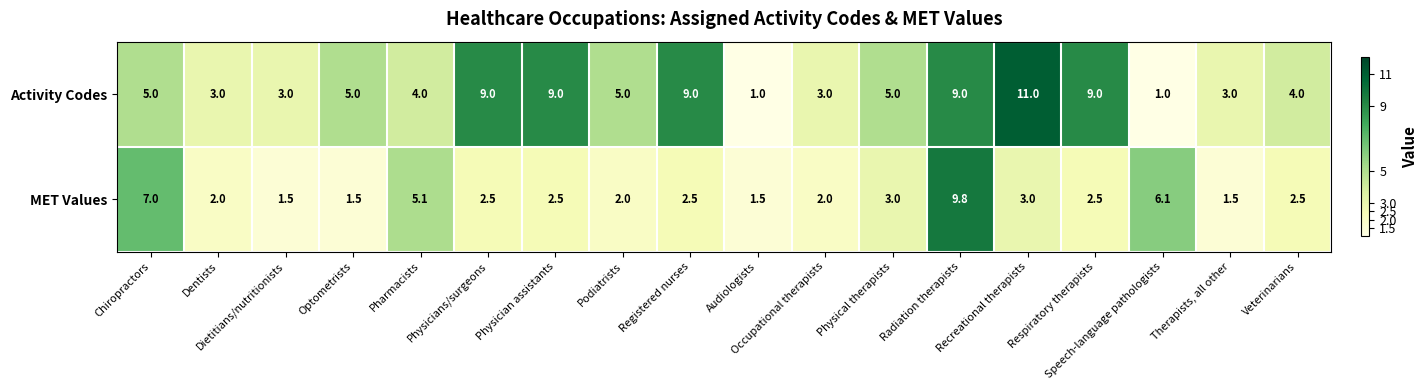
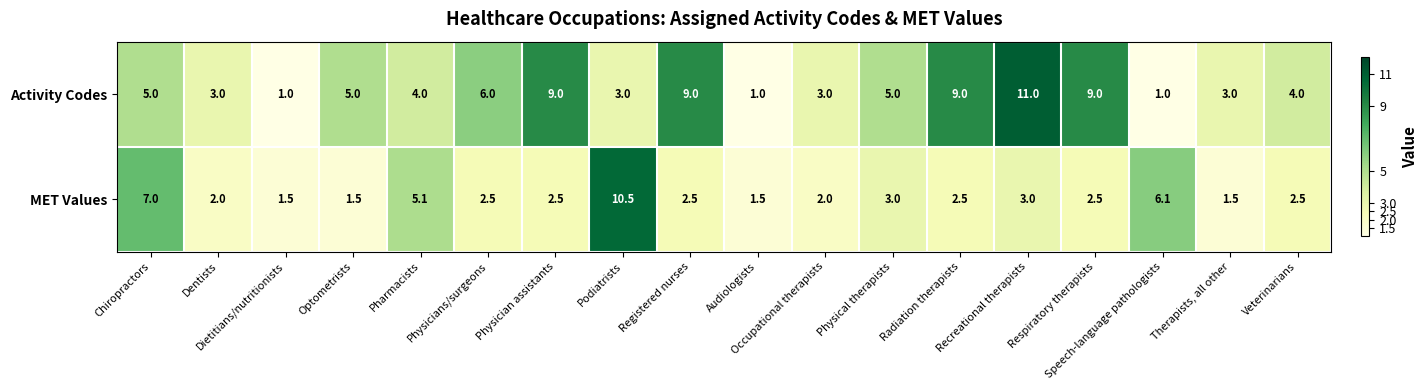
  {
    "Activity Codes": {
      "Chiropractors": 5.0,
      "Dentists": 3.0,
-     "Dietitians/nutritionists": 3.0,
+     "Dietitians/nutritionists": 1.0,
      "Optometrists": 5.0,
      "Pharmacists": 4.0,
-     "Physicians/surgeons": 9.0,
+     "Physicians/surgeons": 6.0,
      "Physician assistants": 9.0,
-     "Podiatrists": 5.0,
+     "Podiatrists": 3.0,
      "Registered nurses": 9.0,
      "Audiologists": 1.0,
      "Occupational therapists": 3.0,
      "Physical therapists": 5.0,
      "Radiation therapists": 9.0,
      "Recreational therapists": 11.0,
      "Respiratory therapists": 9.0,
      "Speech-language pathologists": 1.0,
      "Therapists, all other": 3.0,
      "Veterinarians": 4.0
    },
    "MET Values": {
      "Chiropractors": 7.0,
      "Dentists": 2.0,
      "Dietitians/nutritionists": 1.5,
      "Optometrists": 1.5,
      "Pharmacists": 5.1,
      "Physicians/surgeons": 2.5,
      "Physician assistants": 2.5,
-     "Podiatrists": 2.0,
+     "Podiatrists": 10.5,
      "Registered nurses": 2.5,
      "Audiologists": 1.5,
      "Occupational therapists": 2.0,
      "Physical therapists": 3.0,
-     "Radiation therapists": 9.8,
+     "Radiation therapists": 2.5,
      "Recreational therapists": 3.0,
      "Respiratory therapists": 2.5,
      "Speech-language pathologists": 6.1,
      "Therapists, all other": 1.5,
      "Veterinarians": 2.5
    }
  }
